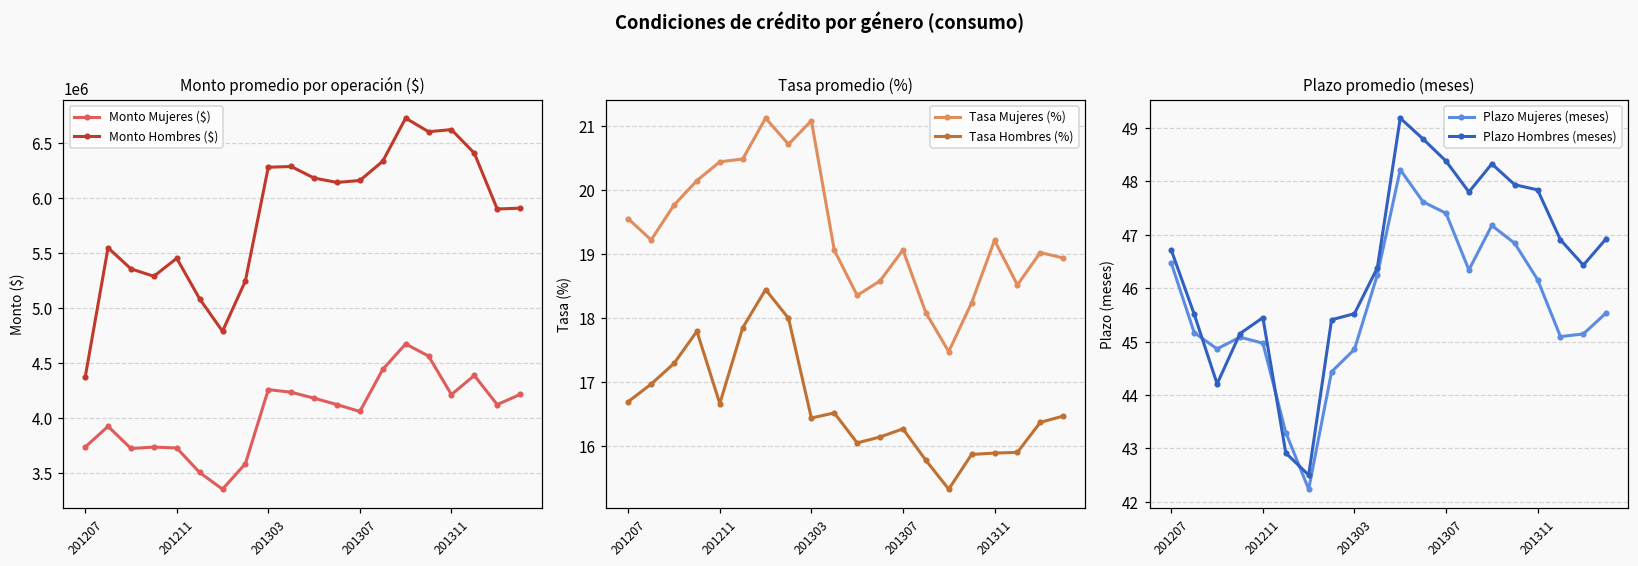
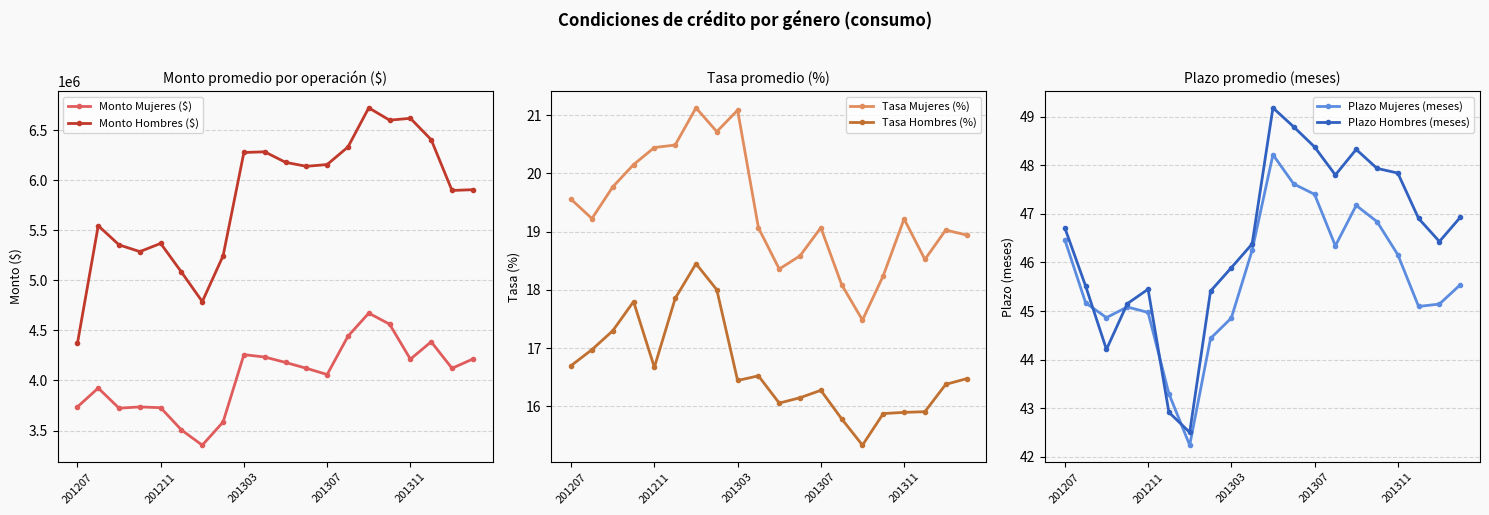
  {
    "Monto promedio por operación ($)": {
      "Monto Mujeres ($)": {
        "201207": 3740000,
        "201211": 3730000,
        "201303": 4260000,
        "201307": 4060000,
        "201311": 4210000
      },
      "Monto Hombres ($)": {
        "201207": 4370000,
-       "201211": 5450000,
+       "201211": 5370000,
        "201303": 6280000,
        "201307": 6160000,
        "201311": 6620000
      }
    },
    "Tasa promedio (%)": {
      "Tasa Mujeres (%)": {
        "201207": 19.6,
        "201211": 20.4,
        "201303": 21.1,
        "201307": 19.1,
        "201311": 19.2
      },
      "Tasa Hombres (%)": {
        "201207": 16.7,
        "201211": 16.7,
        "201303": 16.4,
        "201307": 16.3,
        "201311": 15.9
      }
    },
    "Plazo promedio (meses)": {
      "Plazo Mujeres (meses)": {
        "201207": 46.5,
        "201211": 45.0,
        "201303": 44.9,
        "201307": 47.4,
        "201311": 46.2
      },
      "Plazo Hombres (meses)": {
        "201207": 46.7,
        "201211": 45.4,
-       "201303": 45.5,
+       "201303": 45.9,
        "201307": 48.4,
        "201311": 47.8
      }
    }
  }
